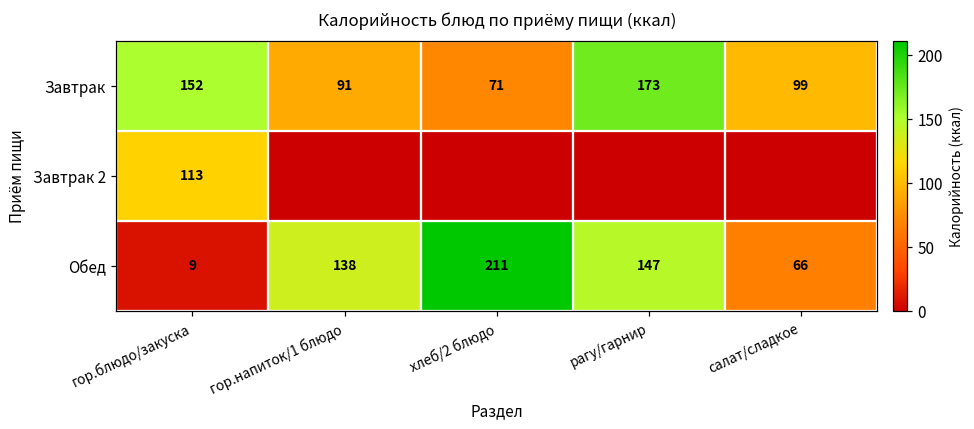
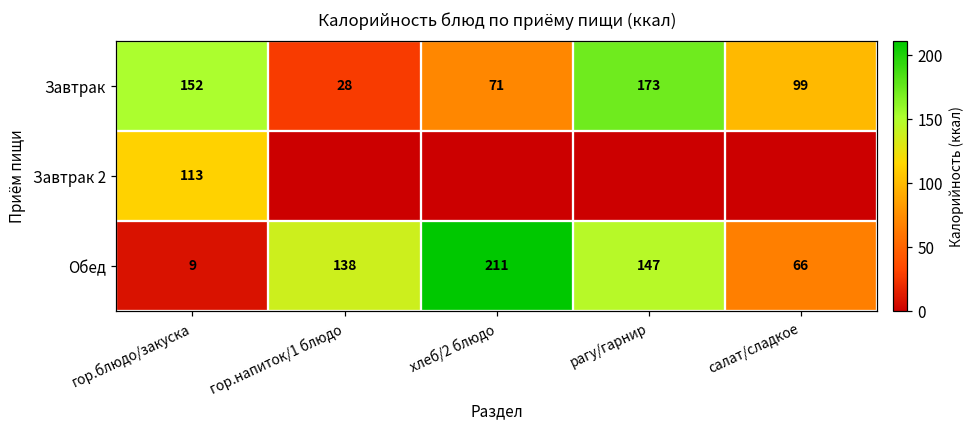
  {
    "Завтрак": {
      "гор.блюдо/закуска": 152,
-     "гор.напиток/1 блюдо": 91,
+     "гор.напиток/1 блюдо": 28,
      "хлеб/2 блюдо": 71,
      "рагу/гарнир": 173,
      "салат/сладкое": 99
    },
    "Завтрак 2": {
      "гор.блюдо/закуска": 113
    },
    "Обед": {
      "гор.блюдо/закуска": 9,
      "гор.напиток/1 блюдо": 138,
      "хлеб/2 блюдо": 211,
      "рагу/гарнир": 147,
      "салат/сладкое": 66
    }
  }
